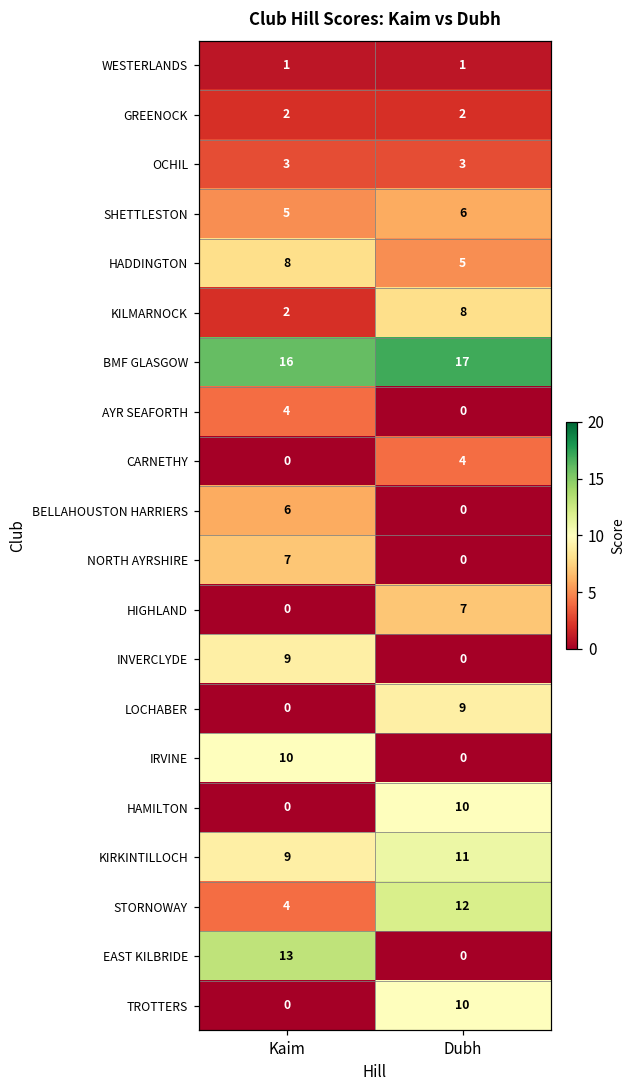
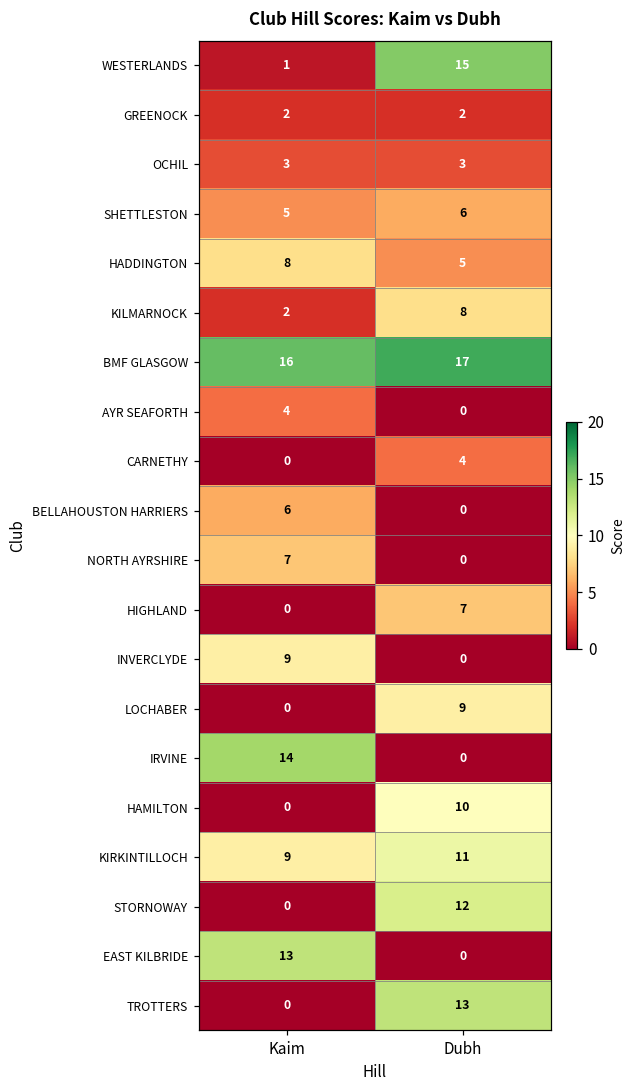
  {
    "WESTERLANDS": {
      "Kaim": 1,
-     "Dubh": 1
+     "Dubh": 15
    },
    "GREENOCK": {
      "Kaim": 2,
      "Dubh": 2
    },
    "OCHIL": {
      "Kaim": 3,
      "Dubh": 3
    },
    "SHETTLESTON": {
      "Kaim": 5,
      "Dubh": 6
    },
    "HADDINGTON": {
      "Kaim": 8,
      "Dubh": 5
    },
    "KILMARNOCK": {
      "Kaim": 2,
      "Dubh": 8
    },
    "BMF GLASGOW": {
      "Kaim": 16,
      "Dubh": 17
    },
    "AYR SEAFORTH": {
      "Kaim": 4,
      "Dubh": 0
    },
    "CARNETHY": {
      "Kaim": 0,
      "Dubh": 4
    },
    "BELLAHOUSTON HARRIERS": {
      "Kaim": 6,
      "Dubh": 0
    },
    "NORTH AYRSHIRE": {
      "Kaim": 7,
      "Dubh": 0
    },
    "HIGHLAND": {
      "Kaim": 0,
      "Dubh": 7
    },
    "INVERCLYDE": {
      "Kaim": 9,
      "Dubh": 0
    },
    "LOCHABER": {
      "Kaim": 0,
      "Dubh": 9
    },
    "IRVINE": {
-     "Kaim": 10,
+     "Kaim": 14,
      "Dubh": 0
    },
    "HAMILTON": {
      "Kaim": 0,
      "Dubh": 10
    },
    "KIRKINTILLOCH": {
      "Kaim": 9,
      "Dubh": 11
    },
    "STORNOWAY": {
-     "Kaim": 4,
+     "Kaim": 0,
      "Dubh": 12
    },
    "EAST KILBRIDE": {
      "Kaim": 13,
      "Dubh": 0
    },
    "TROTTERS": {
      "Kaim": 0,
-     "Dubh": 10
+     "Dubh": 13
    }
  }
